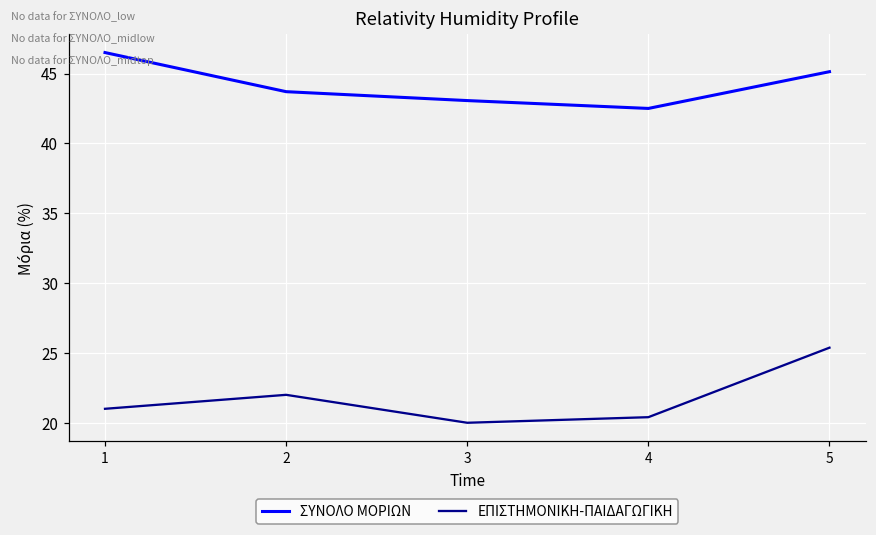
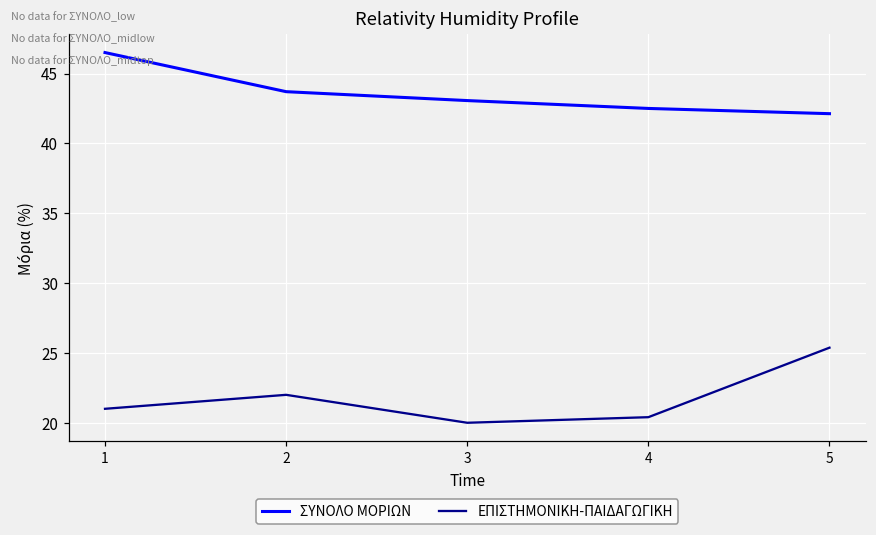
  {
    "ΣΥΝΟΛΟ ΜΟΡΙΩΝ": {
      "1": 46.5,
      "2": 43.7,
      "3": 43.1,
      "4": 42.5,
-     "5": 45.1
+     "5": 42.1
    },
    "ΕΠΙΣΤΗΜΟΝΙΚΗ-ΠΑΙΔΑΓΩΓΙΚΗ": {
      "1": 21.0,
      "2": 22.0,
      "3": 20.0,
      "4": 20.4,
      "5": 25.4
    }
  }
